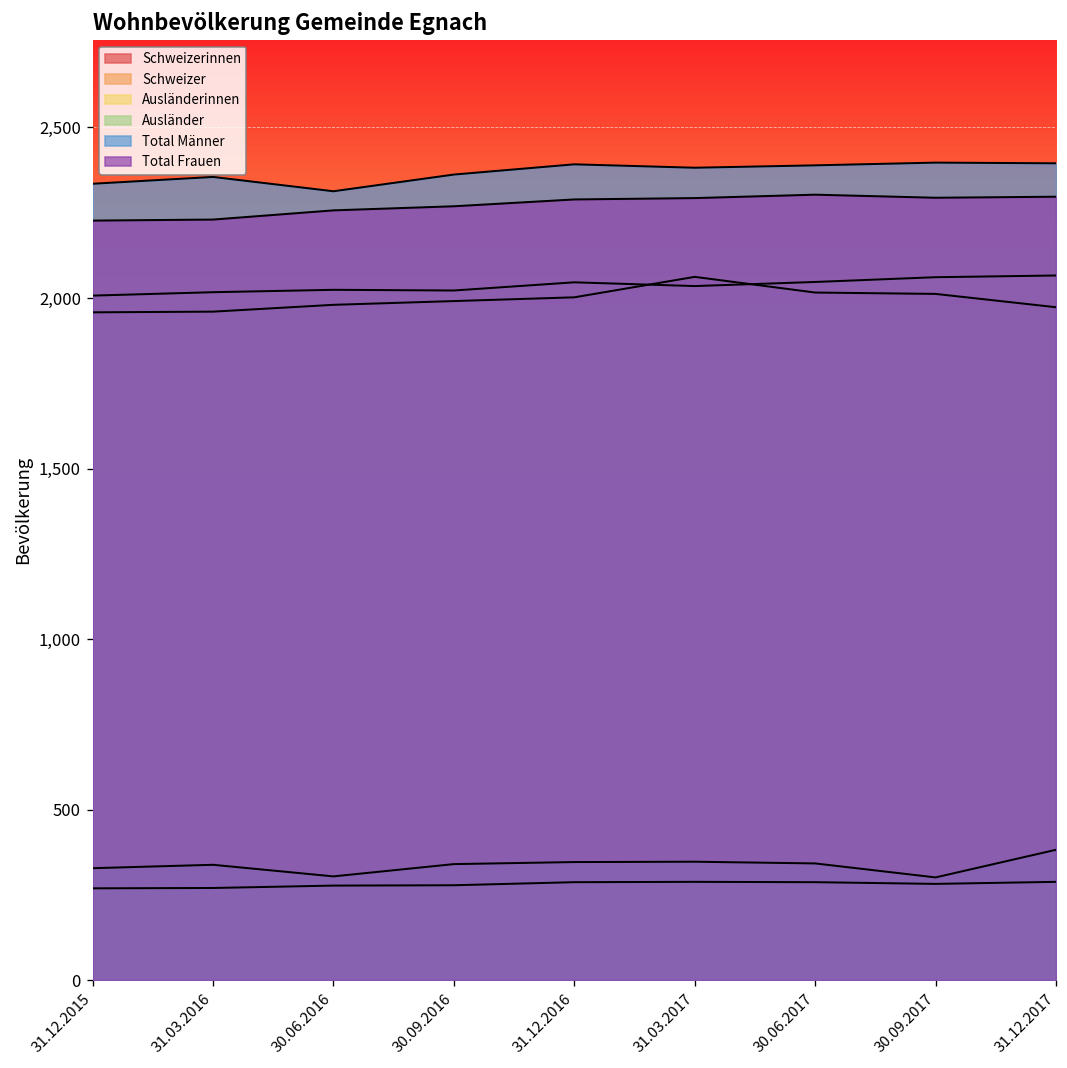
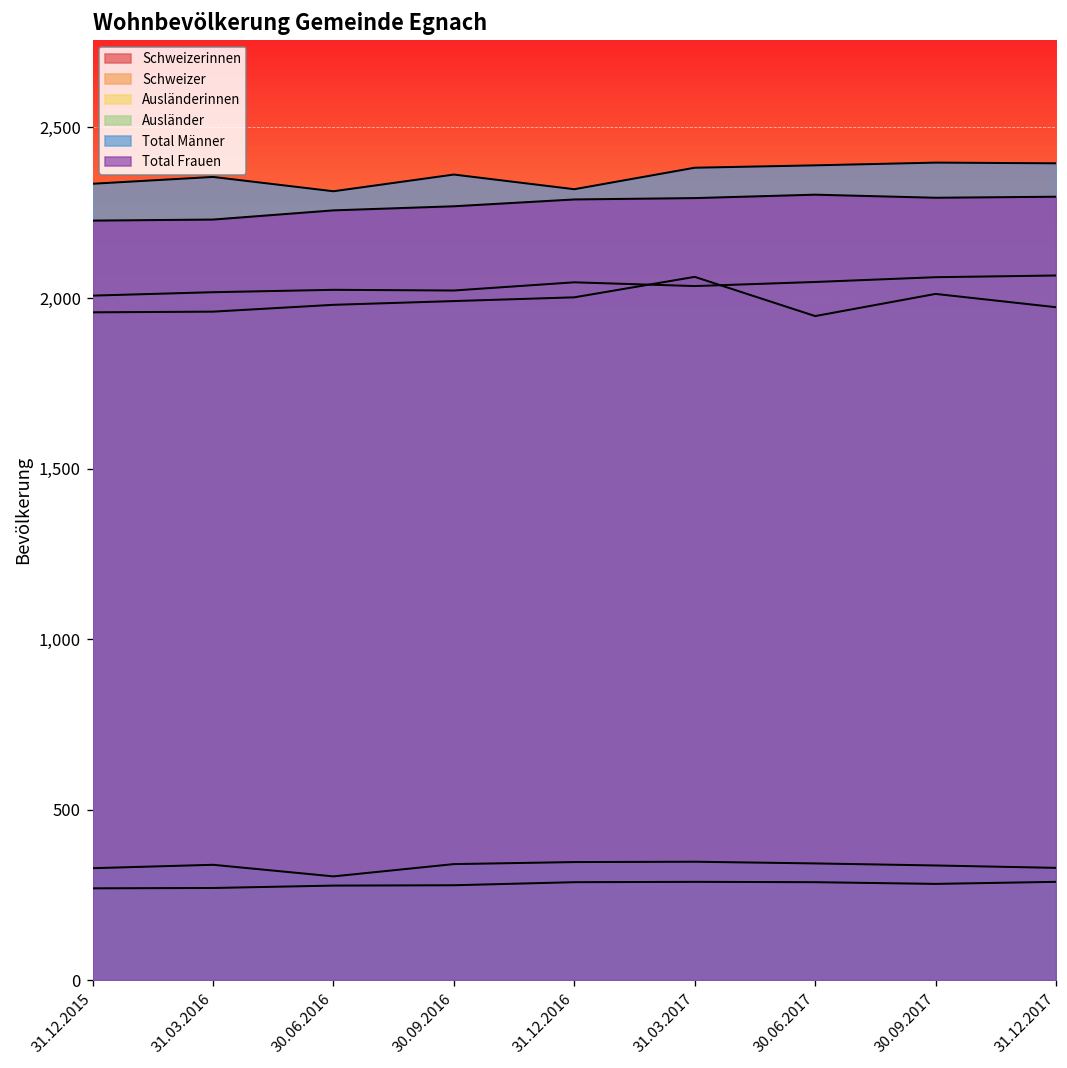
  {
    "Schweizerinnen": {
      "31.12.2015": "1,960",
      "31.03.2016": "1,960",
      "30.06.2016": "1,980",
      "30.09.2016": "1,990",
      "31.12.2016": "2,000",
      "31.03.2017": "2,060",
-     "30.06.2017": "2,020",
+     "30.06.2017": "1,950",
      "30.09.2017": "2,010",
      "31.12.2017": "1,970"
    },
    "Ausländer": {
      "31.12.2015": "330",
      "31.03.2016": "340",
      "30.06.2016": "300",
      "30.09.2016": "340",
      "31.12.2016": "350",
      "31.03.2017": "350",
      "30.06.2017": "340",
-     "30.09.2017": "300",
-     "31.12.2017": "380"
+     "30.09.2017": "340",
+     "31.12.2017": "330"
    },
    "Total Männer": {
      "31.12.2015": "2,340",
      "31.03.2016": "2,360",
      "30.06.2016": "2,310",
      "30.09.2016": "2,360",
-     "31.12.2016": "2,390",
+     "31.12.2016": "2,320",
      "31.03.2017": "2,380",
      "30.06.2017": "2,390",
      "30.09.2017": "2,400",
      "31.12.2017": "2,400"
    },
    "Total Frauen": {
      "31.12.2015": "2,230",
      "31.03.2016": "2,230",
      "30.06.2016": "2,260",
      "30.09.2016": "2,270",
      "31.12.2016": "2,290",
      "31.03.2017": "2,290",
      "30.06.2017": "2,300",
      "30.09.2017": "2,290",
      "31.12.2017": "2,300"
    }
  }
